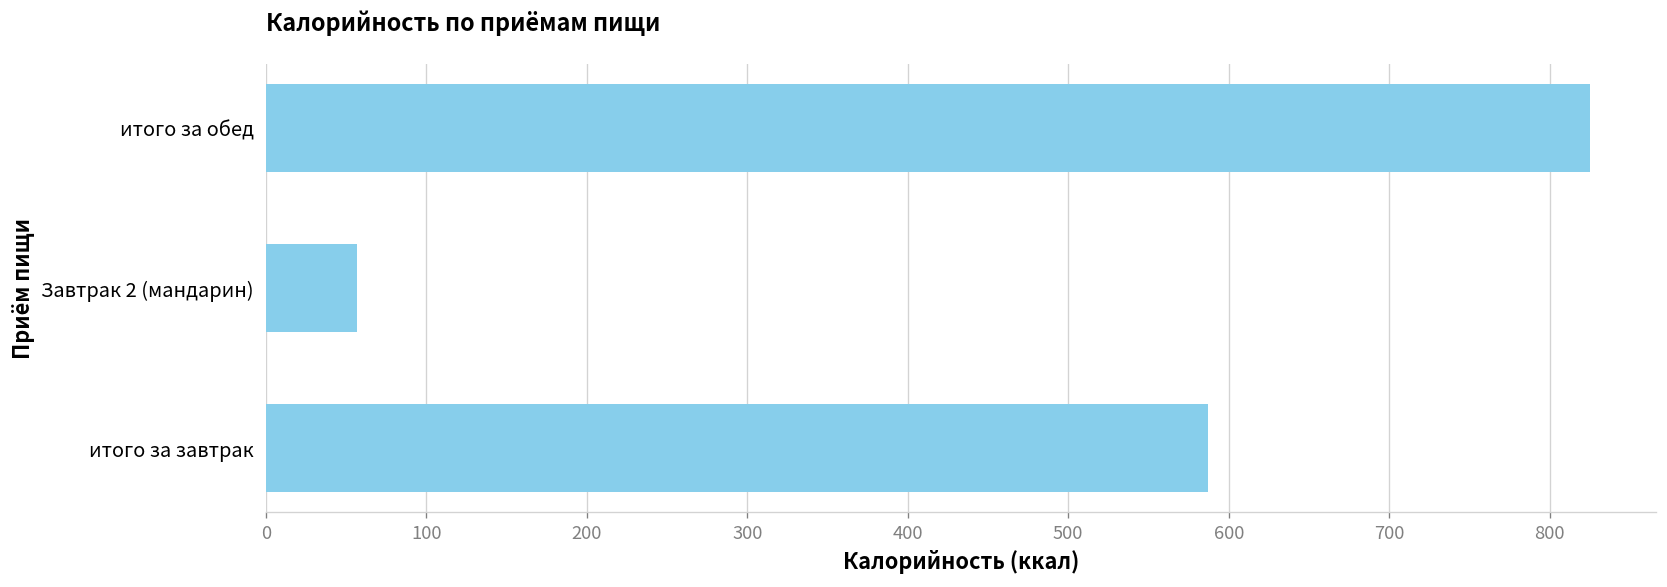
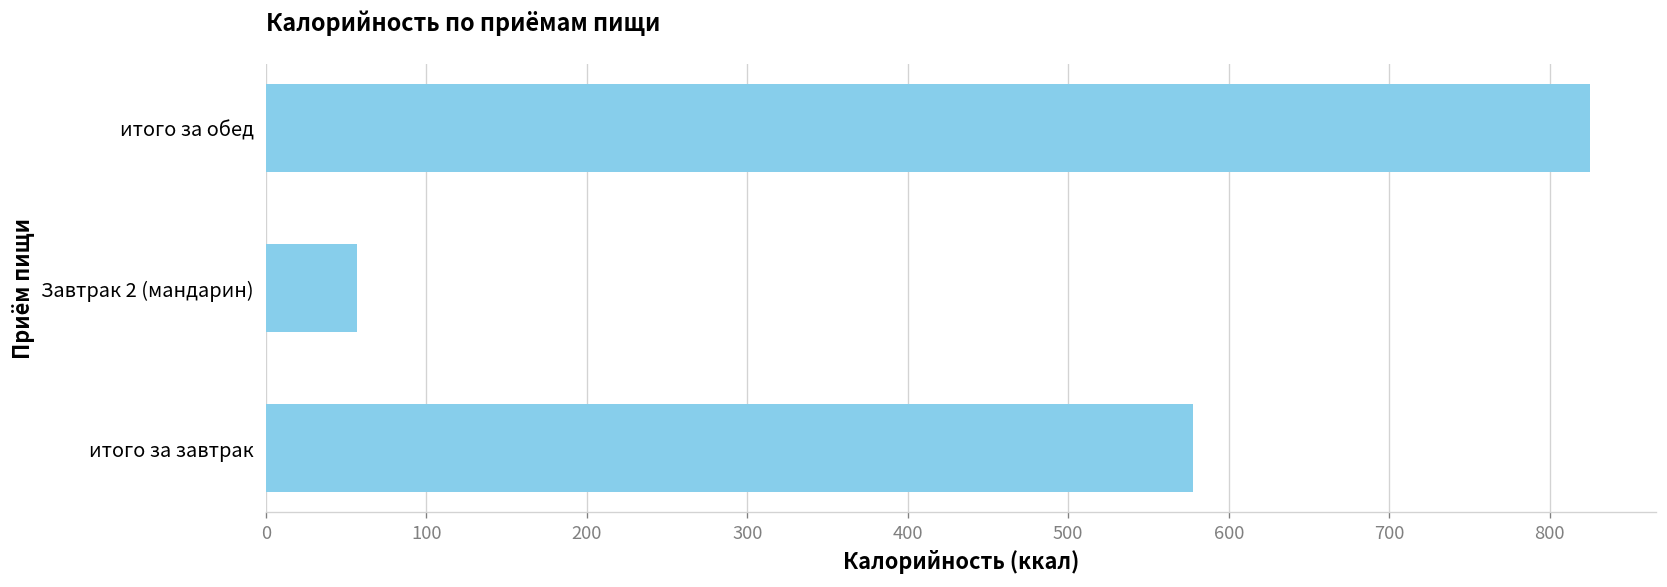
  {
    "итого за обед": 825,
    "Завтрак 2 (мандарин)": 57,
-   "итого за завтрак": 587
+   "итого за завтрак": 578
  }
